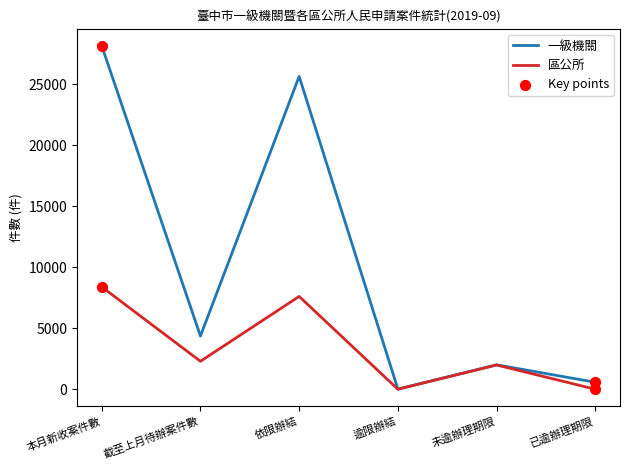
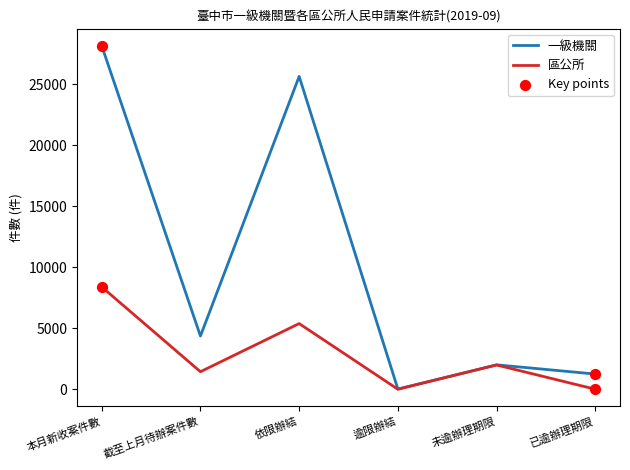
  {
    "一級機關": {
      "截至上月待辦案件數": 4400,
      "依限辦結": 25700,
-     "已逾辦理期限": 600
+     "已逾辦理期限": 1300
    },
    "區公所": {
-     "截至上月待辦案件數": 2300,
-     "依限辦結": 7600
+     "截至上月待辦案件數": 1400,
+     "依限辦結": 5400
    }
  }
